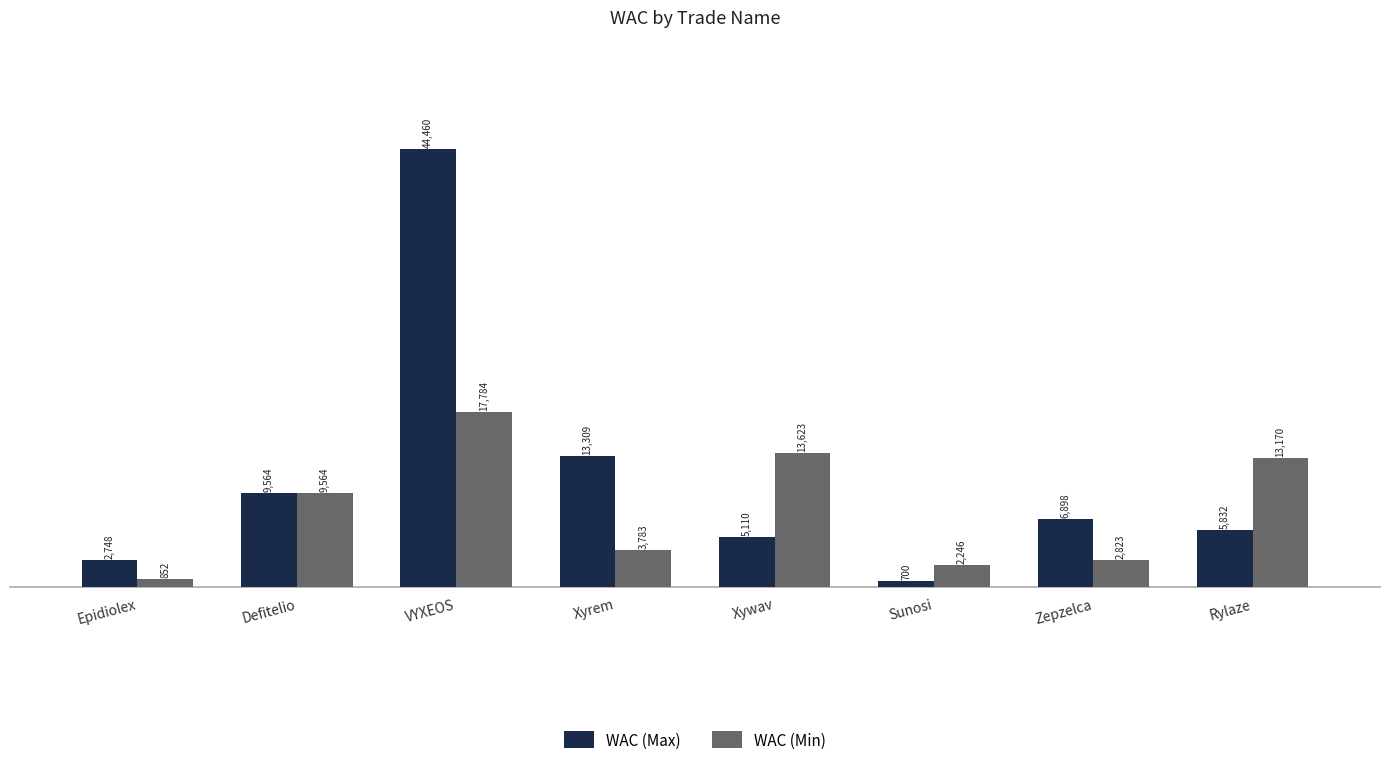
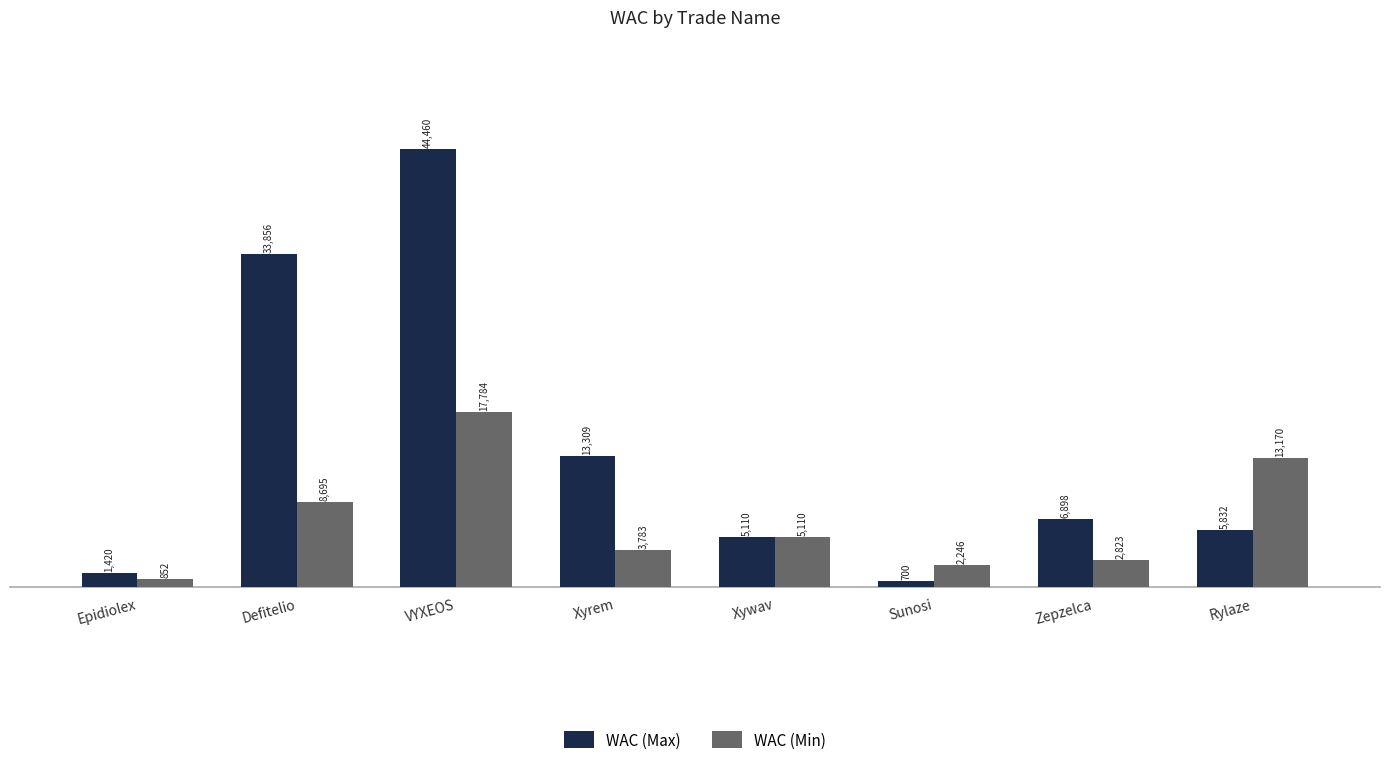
  {
    "WAC (Max)": {
-     "Epidiolex": "2,748",
-     "Defitelio": "9,564",
+     "Epidiolex": "1,420",
+     "Defitelio": "33,856",
      "VYXEOS": "44,460",
      "Xyrem": "13,309",
      "Xywav": "5,110",
      "Sunosi": "700",
      "Zepzelca": "6,898",
      "Rylaze": "5,832"
    },
    "WAC (Min)": {
      "Epidiolex": "852",
-     "Defitelio": "9,564",
+     "Defitelio": "8,695",
      "VYXEOS": "17,784",
      "Xyrem": "3,783",
-     "Xywav": "13,623",
+     "Xywav": "5,110",
      "Sunosi": "2,246",
      "Zepzelca": "2,823",
      "Rylaze": "13,170"
    }
  }
